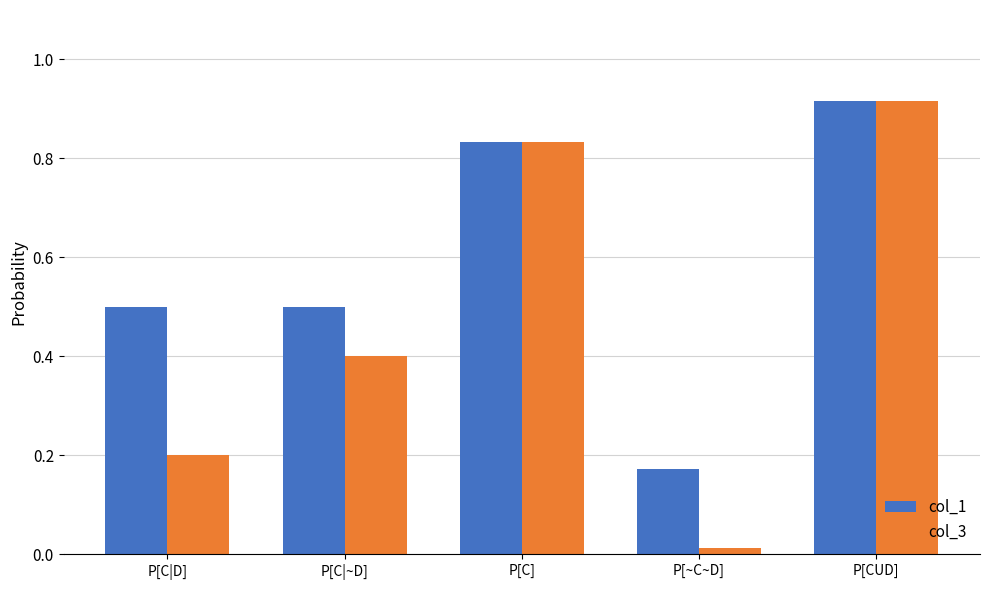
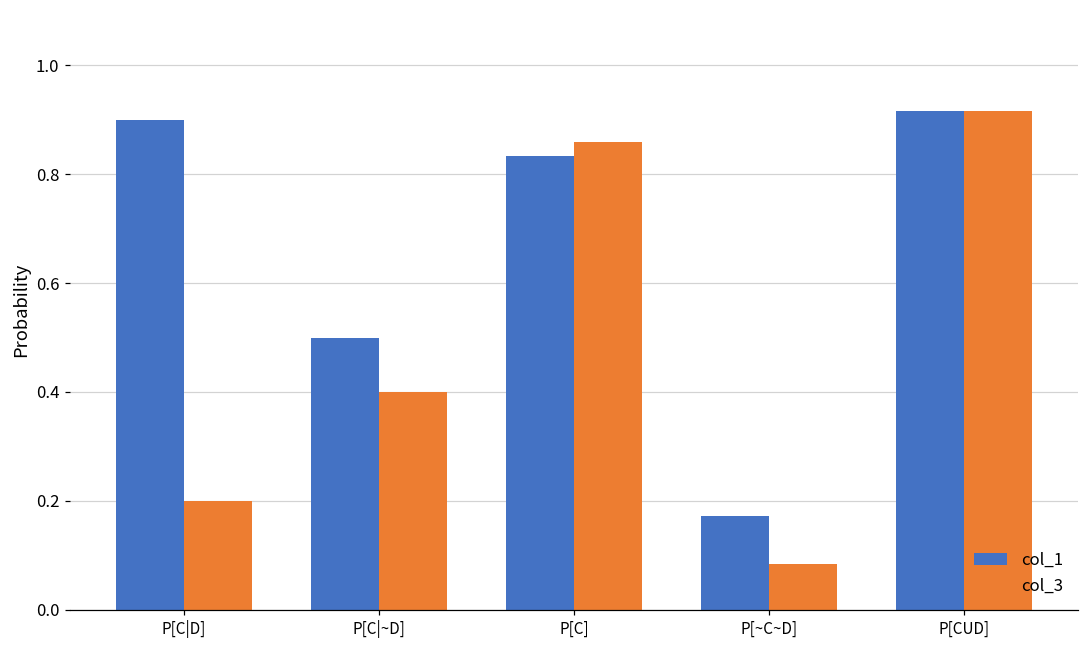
  {
    "col_1": {
-     "P[C|D]": 0.5,
+     "P[C|D]": 0.9,
      "P[C|~D]": 0.5,
      "P[C]": 0.83,
      "P[~C~D]": 0.17,
      "P[CUD]": 0.92
    },
    "col_3": {
      "P[C|D]": 0.20,
      "P[C|~D]": 0.40,
-     "P[C]": 0.83,
-     "P[~C~D]": 0.01,
+     "P[C]": 0.86,
+     "P[~C~D]": 0.08,
      "P[CUD]": 0.92
    }
  }
